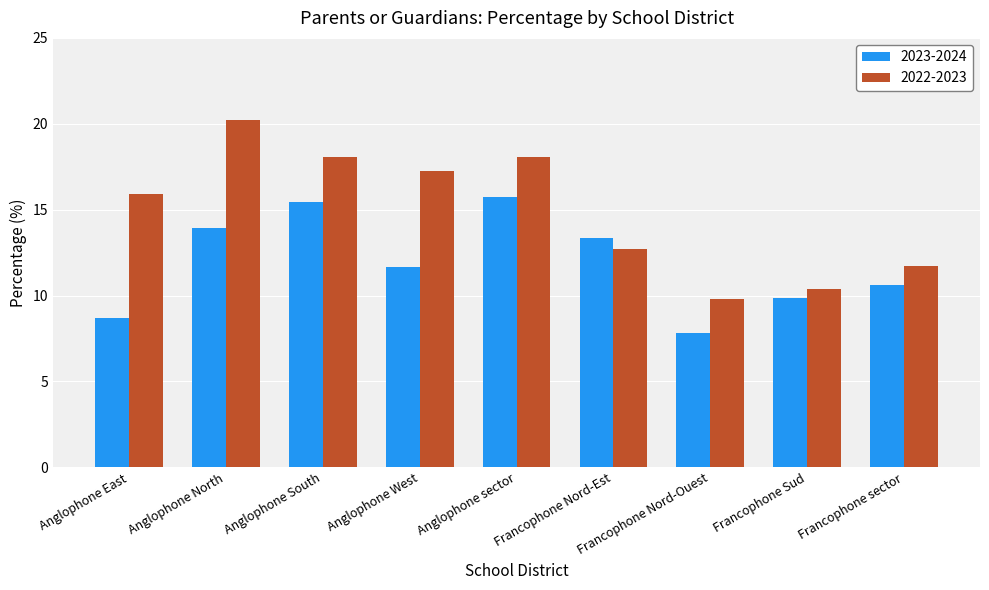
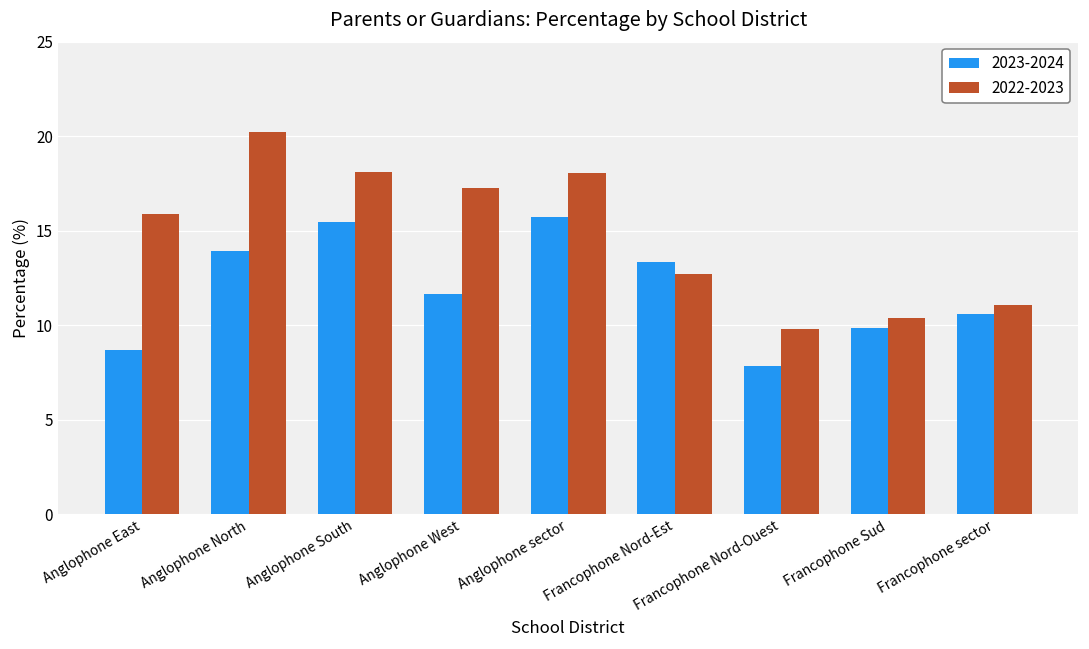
  {
    "2023-2024": {
      "Anglophone East": 8.7,
      "Anglophone North": 13.9,
      "Anglophone South": 15.5,
      "Anglophone West": 11.6,
      "Anglophone sector": 15.7,
      "Francophone Nord-Est": 13.3,
      "Francophone Nord-Ouest": 7.8,
      "Francophone Sud": 9.9,
      "Francophone sector": 10.6
    },
    "2022-2023": {
      "Anglophone East": 15.9,
      "Anglophone North": 20.2,
      "Anglophone South": 18.1,
      "Anglophone West": 17.3,
      "Anglophone sector": 18.0,
      "Francophone Nord-Est": 12.7,
      "Francophone Nord-Ouest": 9.8,
      "Francophone Sud": 10.4,
-     "Francophone sector": 11.7
+     "Francophone sector": 11.1
    }
  }
